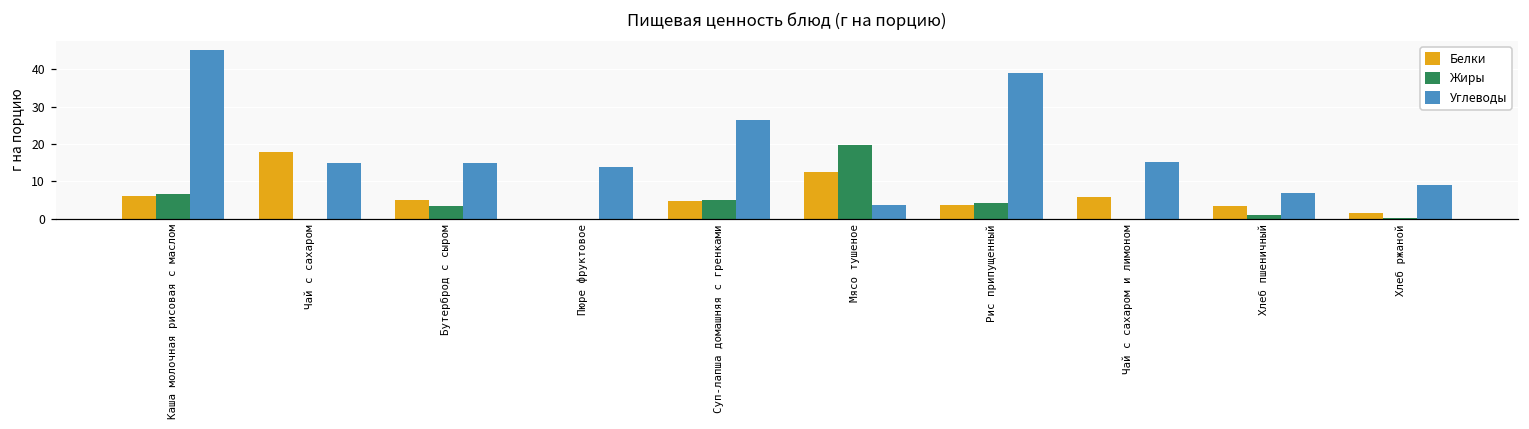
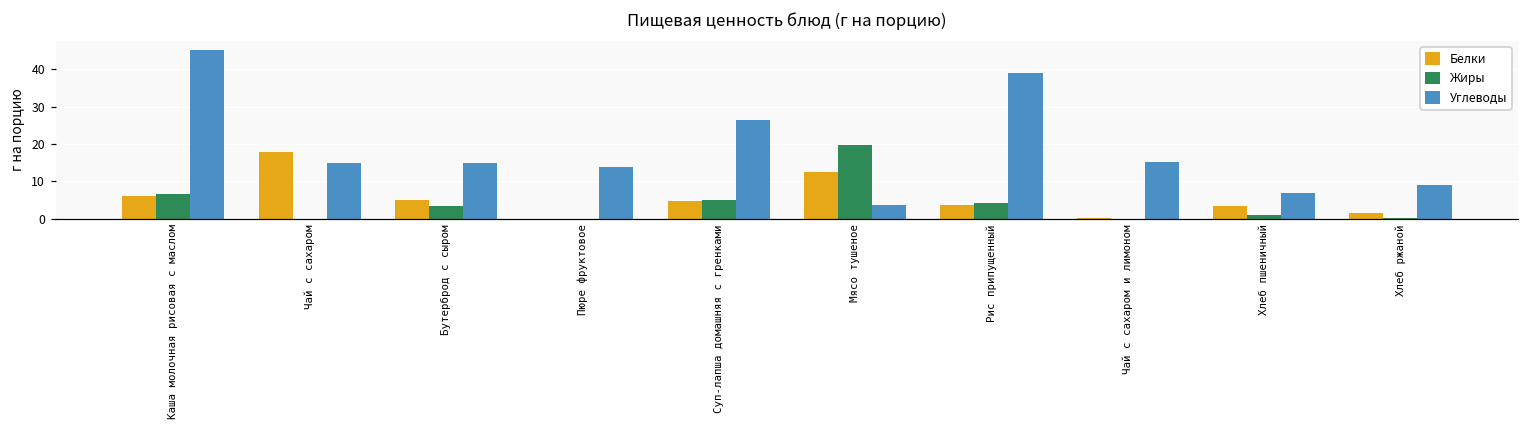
  {
    "Белки": {
      "Каша молочная рисовая с маслом": 6,
      "Чай с сахаром": 18,
      "Бутерброд с сыром": 5,
      "Пюре фруктовое": 0,
      "Суп-лапша домашняя с гренками": 5,
      "Мясо тушеное": 13,
      "Рис припущенный": 4,
-     "Чай с сахаром и лимоном": 6,
+     "Чай с сахаром и лимоном": 0,
      "Хлеб пшеничный": 3,
      "Хлеб ржаной": 2
    },
    "Жиры": {
      "Каша молочная рисовая с маслом": 7,
      "Бутерброд с сыром": 3,
      "Пюре фруктовое": 0,
      "Суп-лапша домашняя с гренками": 5,
      "Мясо тушеное": 20,
      "Рис припущенный": 4,
      "Хлеб пшеничный": 1
    },
    "Углеводы": {
      "Каша молочная рисовая с маслом": 45,
      "Чай с сахаром": 15,
      "Бутерброд с сыром": 15,
      "Пюре фруктовое": 14,
      "Суп-лапша домашняя с гренками": 27,
      "Мясо тушеное": 4,
      "Рис припущенный": 39,
      "Чай с сахаром и лимоном": 15,
      "Хлеб пшеничный": 7,
      "Хлеб ржаной": 9
    }
  }
